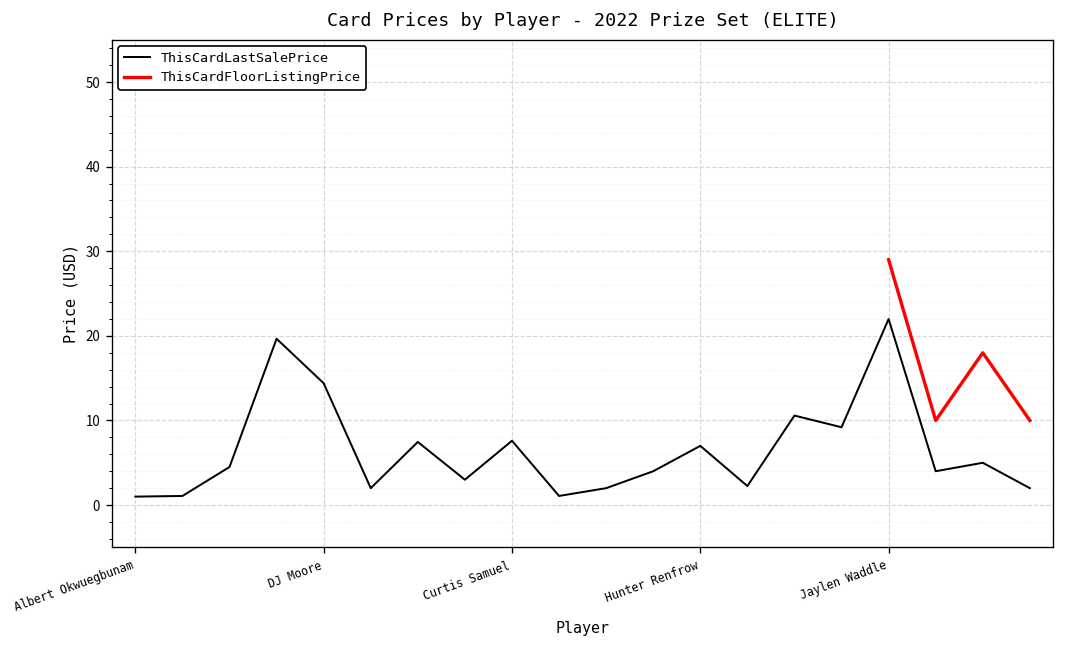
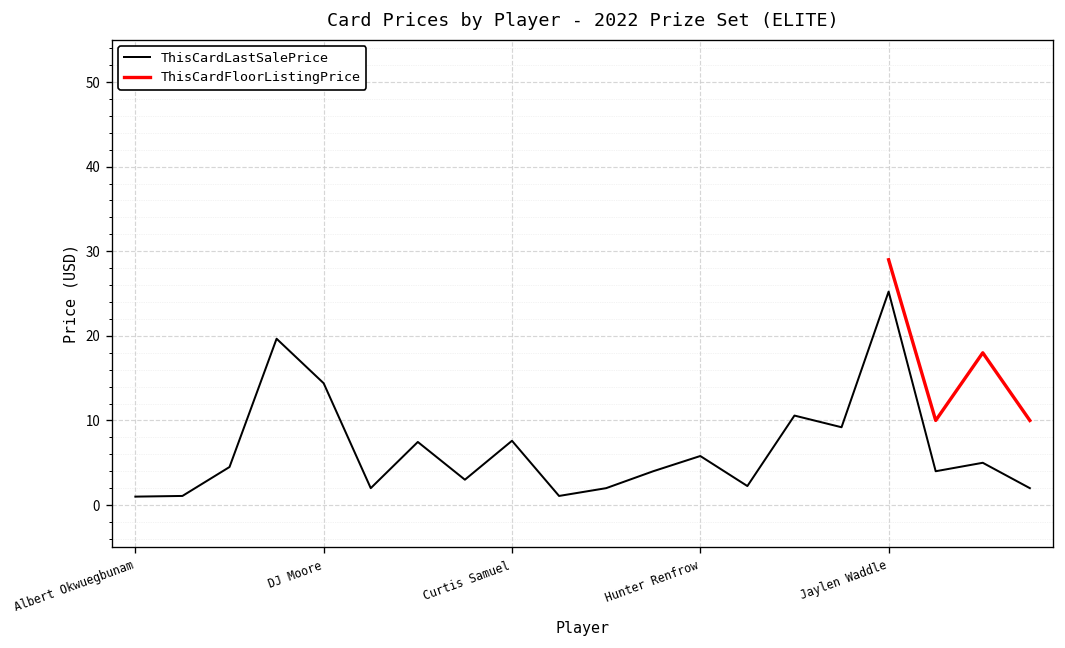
  {
    "ThisCardLastSalePrice": {
      "Albert Okwuegbunam": 1,
      "DJ Moore": 14,
      "Curtis Samuel": 8,
-     "Hunter Renfrow": 7,
-     "Jaylen Waddle": 22
+     "Hunter Renfrow": 6,
+     "Jaylen Waddle": 25
    },
    "ThisCardFloorListingPrice": {
      "Jaylen Waddle": 29
    }
  }
